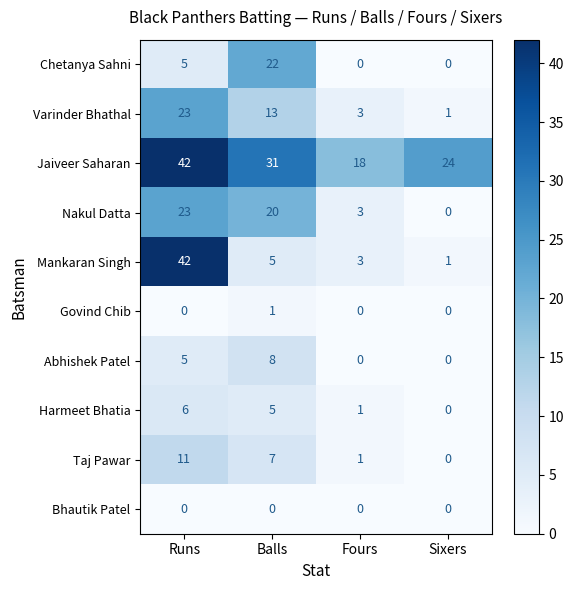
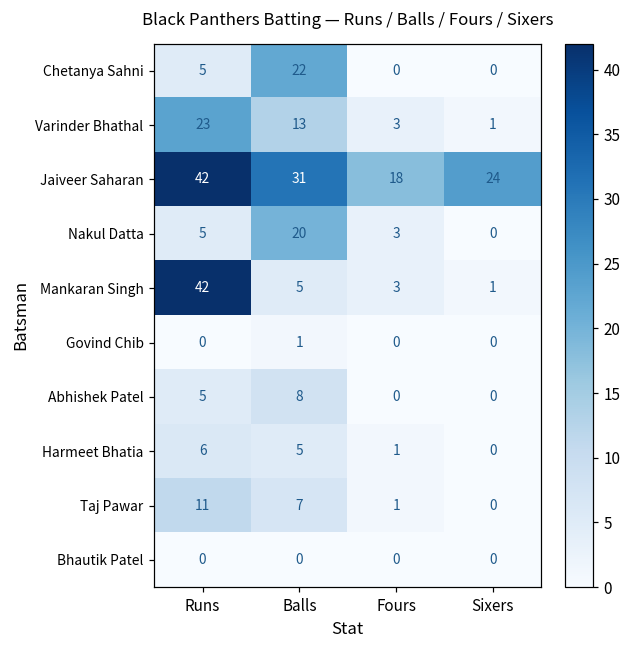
  {
    "Chetanya Sahni": {
      "Runs": 5,
      "Balls": 22,
      "Fours": 0,
      "Sixers": 0
    },
    "Varinder Bhathal": {
      "Runs": 23,
      "Balls": 13,
      "Fours": 3,
      "Sixers": 1
    },
    "Jaiveer Saharan": {
      "Runs": 42,
      "Balls": 31,
      "Fours": 18,
      "Sixers": 24
    },
    "Nakul Datta": {
-     "Runs": 23,
+     "Runs": 5,
      "Balls": 20,
      "Fours": 3,
      "Sixers": 0
    },
    "Mankaran Singh": {
      "Runs": 42,
      "Balls": 5,
      "Fours": 3,
      "Sixers": 1
    },
    "Govind Chib": {
      "Runs": 0,
      "Balls": 1,
      "Fours": 0,
      "Sixers": 0
    },
    "Abhishek Patel": {
      "Runs": 5,
      "Balls": 8,
      "Fours": 0,
      "Sixers": 0
    },
    "Harmeet Bhatia": {
      "Runs": 6,
      "Balls": 5,
      "Fours": 1,
      "Sixers": 0
    },
    "Taj Pawar": {
      "Runs": 11,
      "Balls": 7,
      "Fours": 1,
      "Sixers": 0
    },
    "Bhautik Patel": {
      "Runs": 0,
      "Balls": 0,
      "Fours": 0,
      "Sixers": 0
    }
  }
